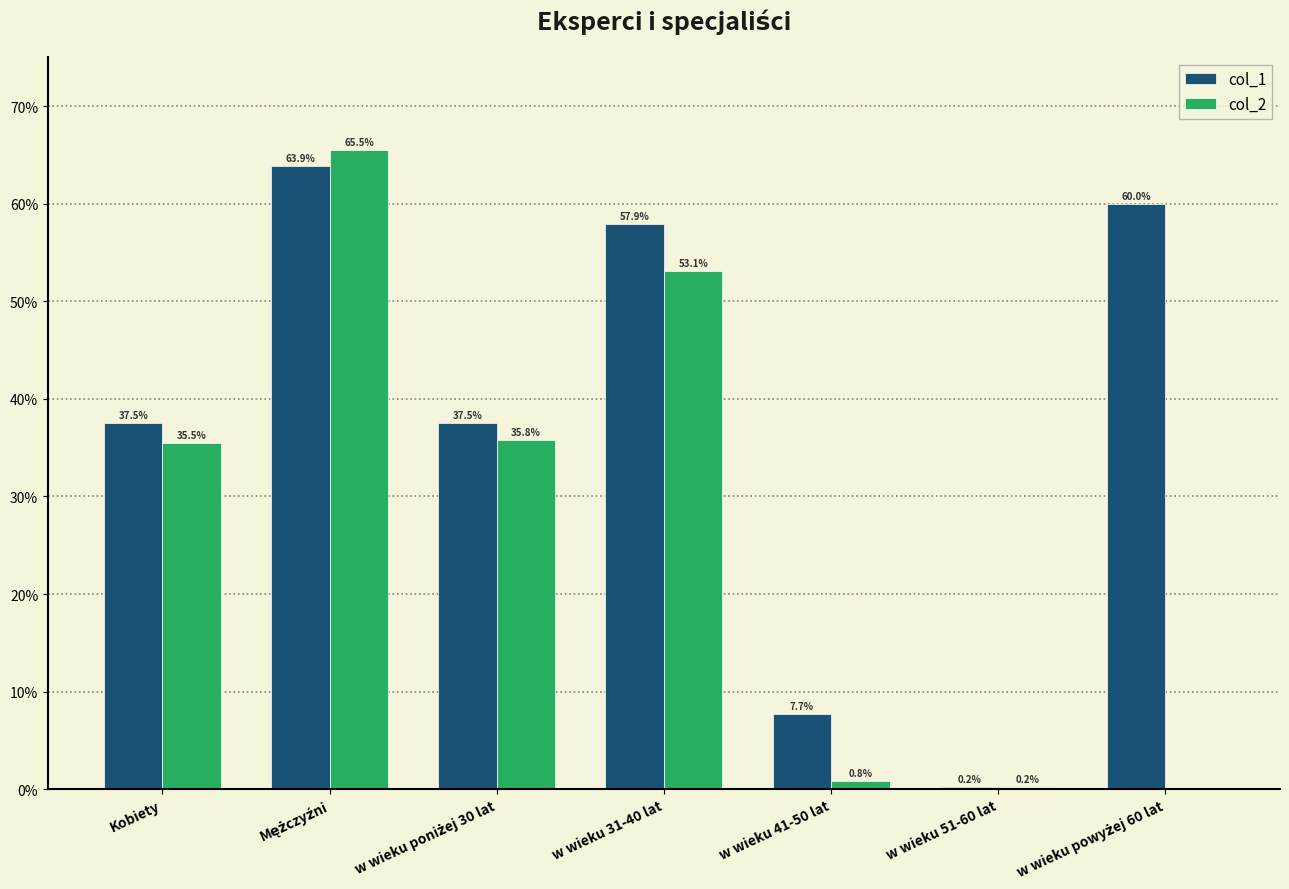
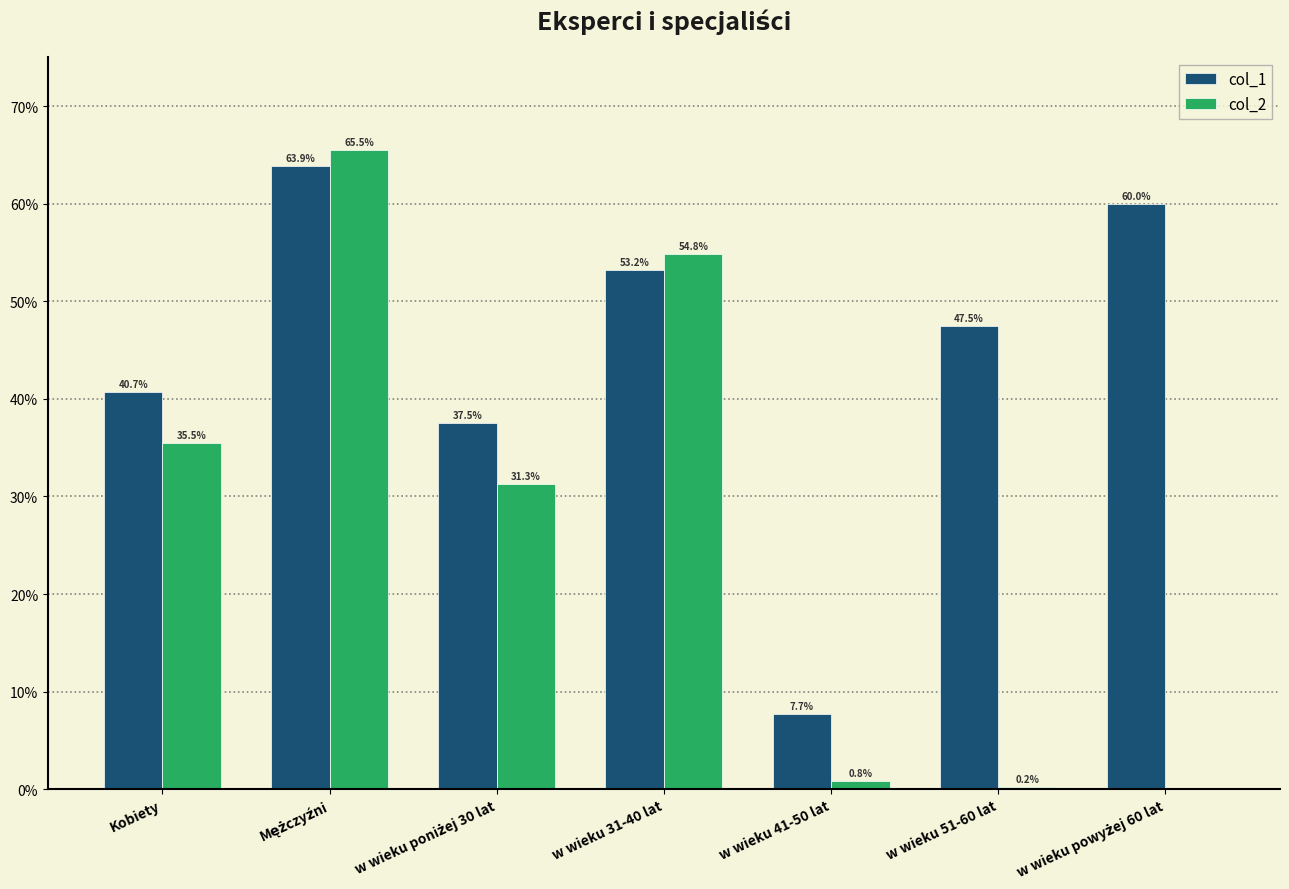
  {
    "col_1": {
-     "Kobiety": "37.5%",
+     "Kobiety": "40.7%",
      "Mężczyźni": "63.9%",
      "w wieku poniżej 30 lat": "37.5%",
-     "w wieku 31-40 lat": "57.9%",
+     "w wieku 31-40 lat": "53.2%",
      "w wieku 41-50 lat": "7.7%",
-     "w wieku 51-60 lat": "0.2%",
+     "w wieku 51-60 lat": "47.5%",
      "w wieku powyżej 60 lat": "60.0%"
    },
    "col_2": {
      "Kobiety": "35.5%",
      "Mężczyźni": "65.5%",
-     "w wieku poniżej 30 lat": "35.8%",
-     "w wieku 31-40 lat": "53.1%",
+     "w wieku poniżej 30 lat": "31.3%",
+     "w wieku 31-40 lat": "54.8%",
      "w wieku 41-50 lat": "0.8%",
      "w wieku 51-60 lat": "0.2%"
    }
  }
